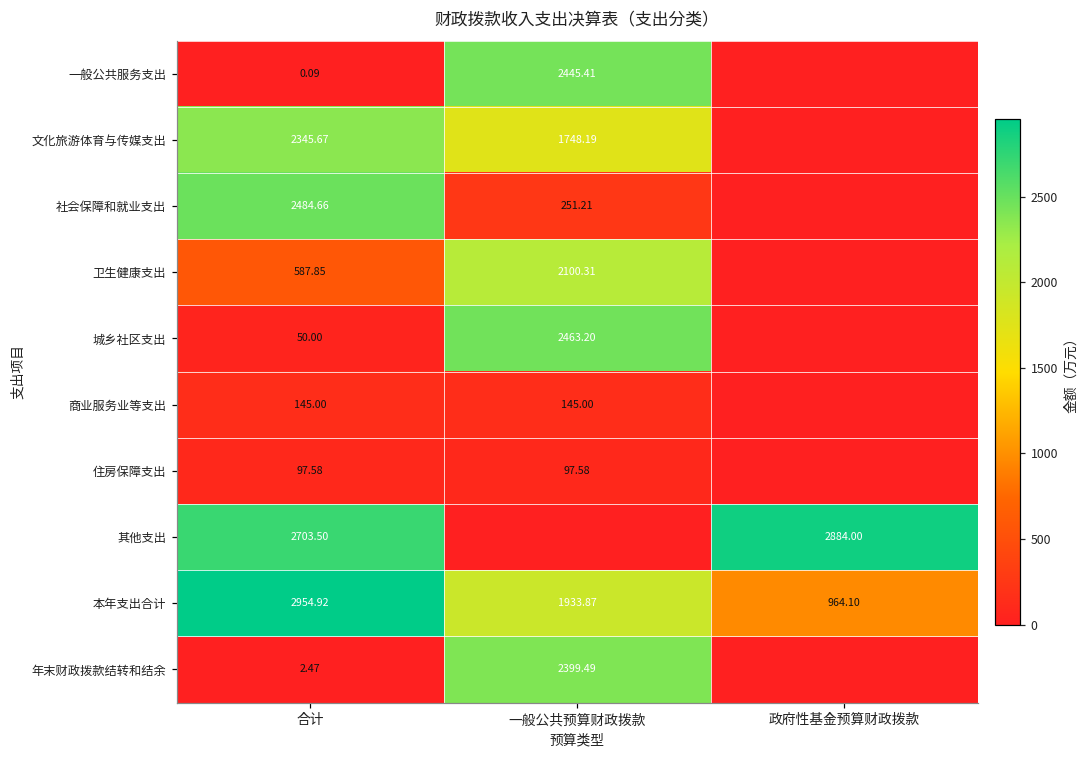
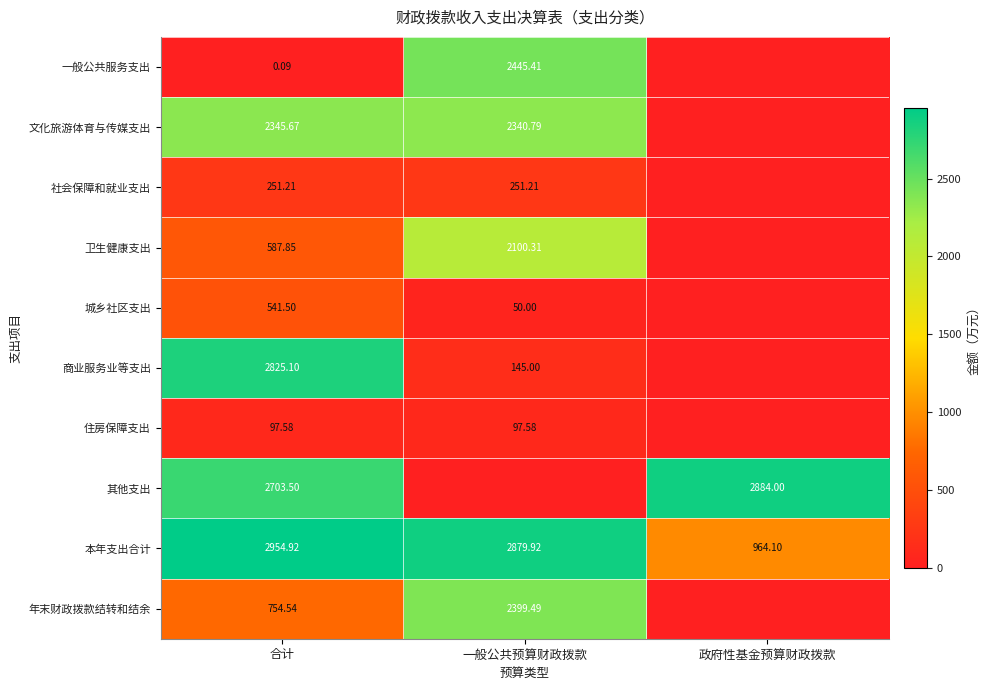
  {
    "一般公共服务支出": {
      "合计": 0.09,
      "一般公共预算财政拨款": 2445.41
    },
    "文化旅游体育与传媒支出": {
      "合计": 2345.67,
-     "一般公共预算财政拨款": 1748.19
+     "一般公共预算财政拨款": 2340.79
    },
    "社会保障和就业支出": {
-     "合计": 2484.66,
+     "合计": 251.21,
      "一般公共预算财政拨款": 251.21
    },
    "卫生健康支出": {
      "合计": 587.85,
      "一般公共预算财政拨款": 2100.31
    },
    "城乡社区支出": {
-     "合计": 50.00,
-     "一般公共预算财政拨款": 2463.20
+     "合计": 541.50,
+     "一般公共预算财政拨款": 50.00
    },
    "商业服务业等支出": {
-     "合计": 145.00,
+     "合计": 2825.10,
      "一般公共预算财政拨款": 145.00
    },
    "住房保障支出": {
      "合计": 97.58,
      "一般公共预算财政拨款": 97.58
    },
    "其他支出": {
      "合计": 2703.50,
      "政府性基金预算财政拨款": 2884.00
    },
    "本年支出合计": {
      "合计": 2954.92,
-     "一般公共预算财政拨款": 1933.87,
+     "一般公共预算财政拨款": 2879.92,
      "政府性基金预算财政拨款": 964.10
    },
    "年末财政拨款结转和结余": {
-     "合计": 2.47,
+     "合计": 754.54,
      "一般公共预算财政拨款": 2399.49
    }
  }
